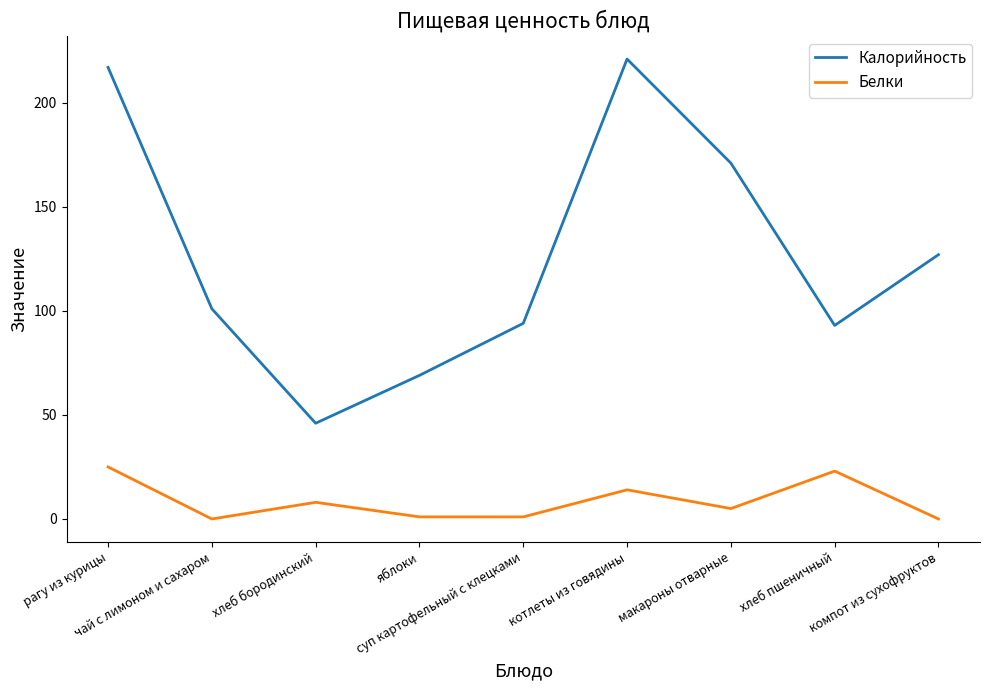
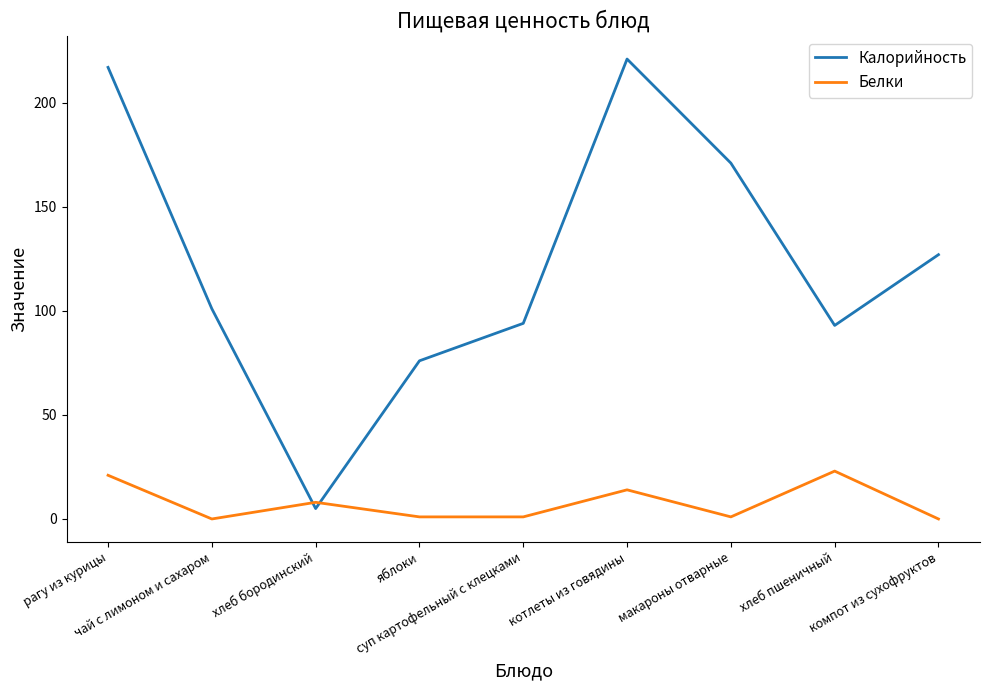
  {
    "Калорийность": {
      "рагу из курицы": 217,
      "чай с лимоном и сахаром": 101,
-     "хлеб бородинский": 46,
-     "яблоки": 69,
+     "хлеб бородинский": 5,
+     "яблоки": 76,
      "суп картофельный с клецками": 94,
      "котлеты из говядины": 221,
      "макароны отварные": 171,
      "хлеб пшеничный": 93,
      "компот из сухофруктов": 127
    },
    "Белки": {
-     "рагу из курицы": 25,
+     "рагу из курицы": 21,
      "чай с лимоном и сахаром": 0,
      "хлеб бородинский": 8,
      "яблоки": 1,
      "суп картофельный с клецками": 1,
      "котлеты из говядины": 14,
-     "макароны отварные": 5,
+     "макароны отварные": 1,
      "хлеб пшеничный": 23,
      "компот из сухофруктов": 0
    }
  }
